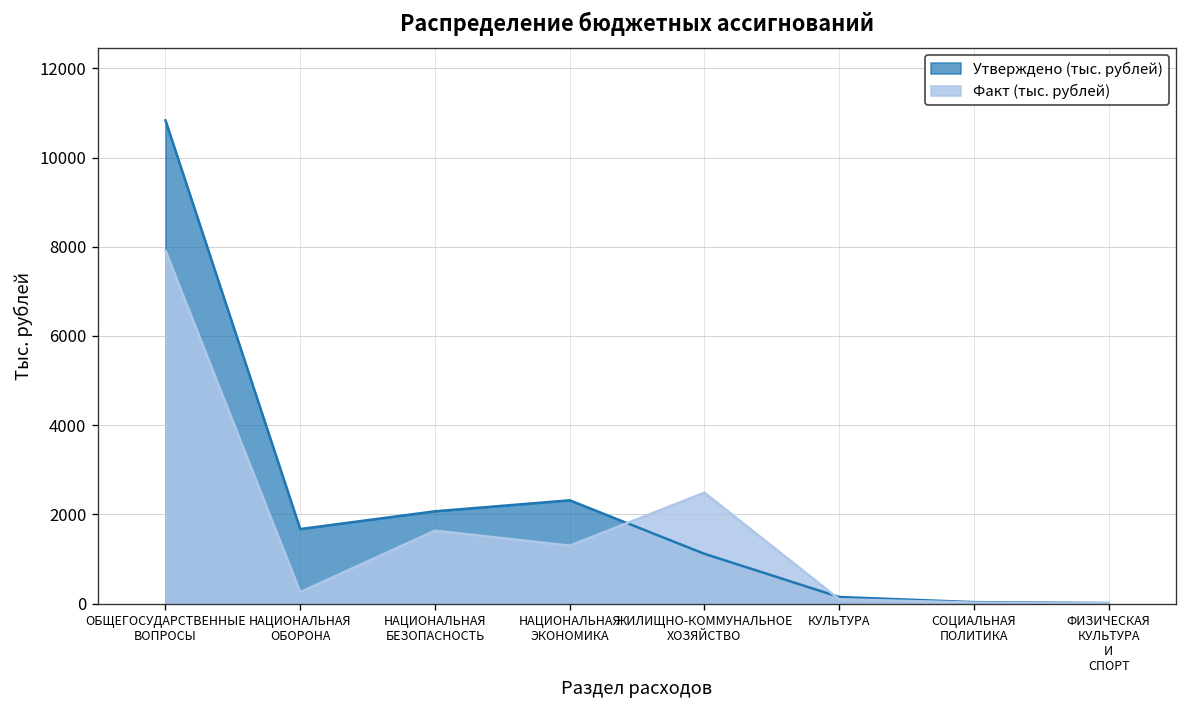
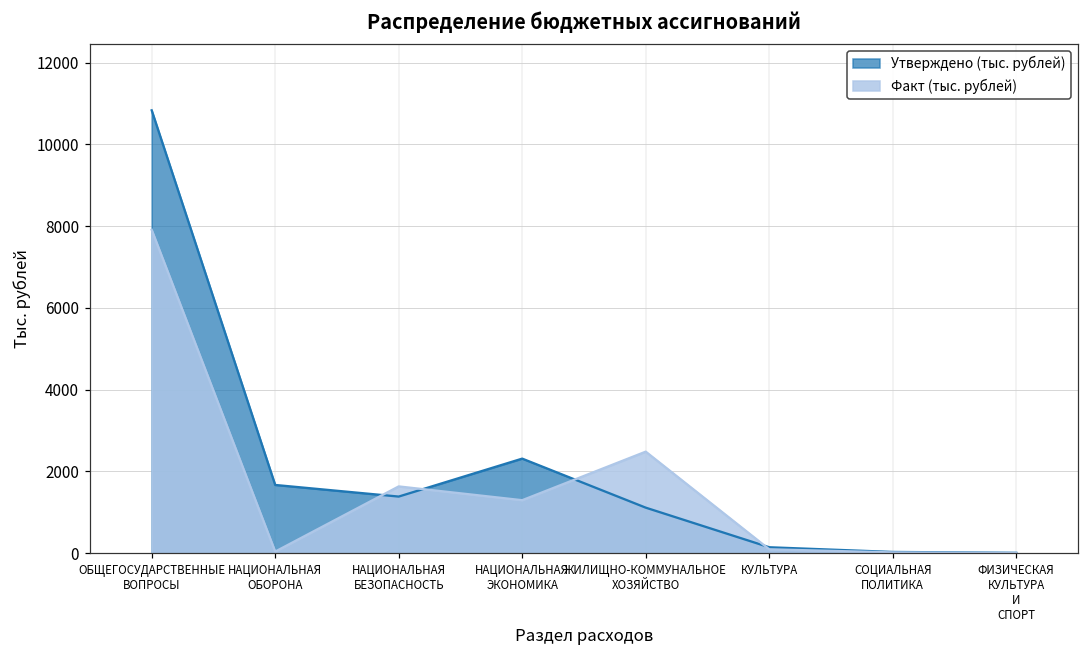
  {
    "Утверждено (тыс. рублей)": {
      "ОБЩЕГОСУДАРСТВЕННЫЕ ВОПРОСЫ": 10800,
      "НАЦИОНАЛЬНАЯ ОБОРОНА": 1700,
-     "НАЦИОНАЛЬНАЯ БЕЗОПАСНОСТЬ": 2100,
+     "НАЦИОНАЛЬНАЯ БЕЗОПАСНОСТЬ": 1400,
      "НАЦИОНАЛЬНАЯ ЭКОНОМИКА": 2300,
      "ЖИЛИЩНО-КОММУНАЛЬНОЕ ХОЗЯЙСТВО": 1100
    },
    "Факт (тыс. рублей)": {
      "ОБЩЕГОСУДАРСТВЕННЫЕ ВОПРОСЫ": 7900,
-     "НАЦИОНАЛЬНАЯ ОБОРОНА": 300,
+     "НАЦИОНАЛЬНАЯ ОБОРОНА": 0,
      "НАЦИОНАЛЬНАЯ БЕЗОПАСНОСТЬ": 1600,
      "НАЦИОНАЛЬНАЯ ЭКОНОМИКА": 1300,
      "ЖИЛИЩНО-КОММУНАЛЬНОЕ ХОЗЯЙСТВО": 2500
    }
  }
